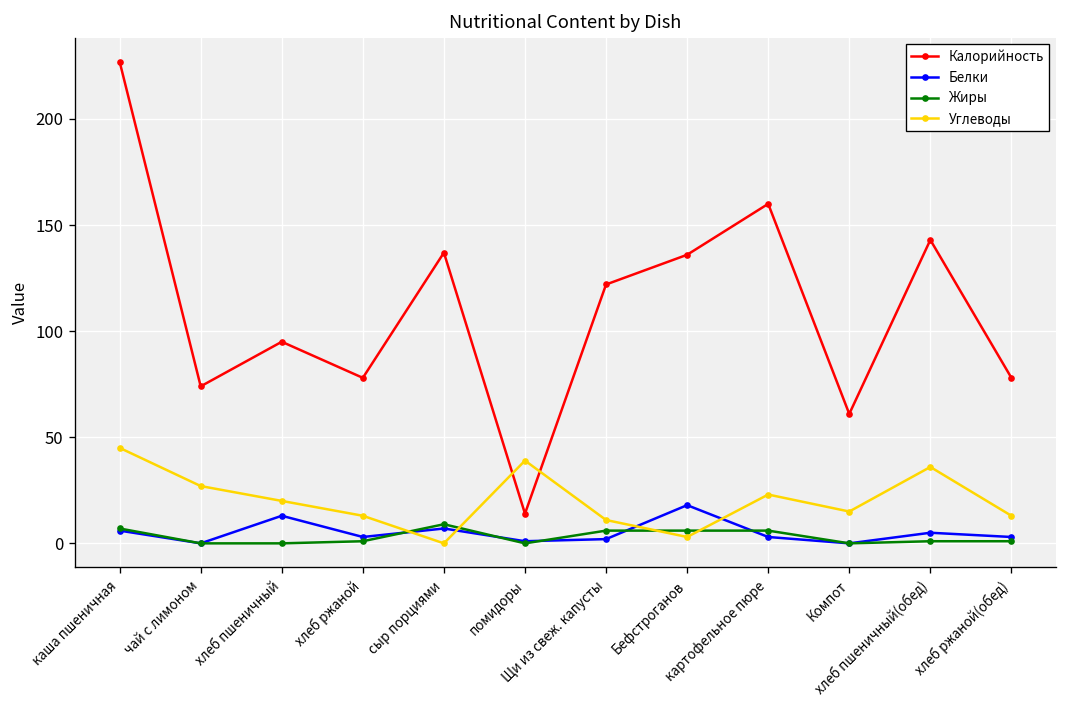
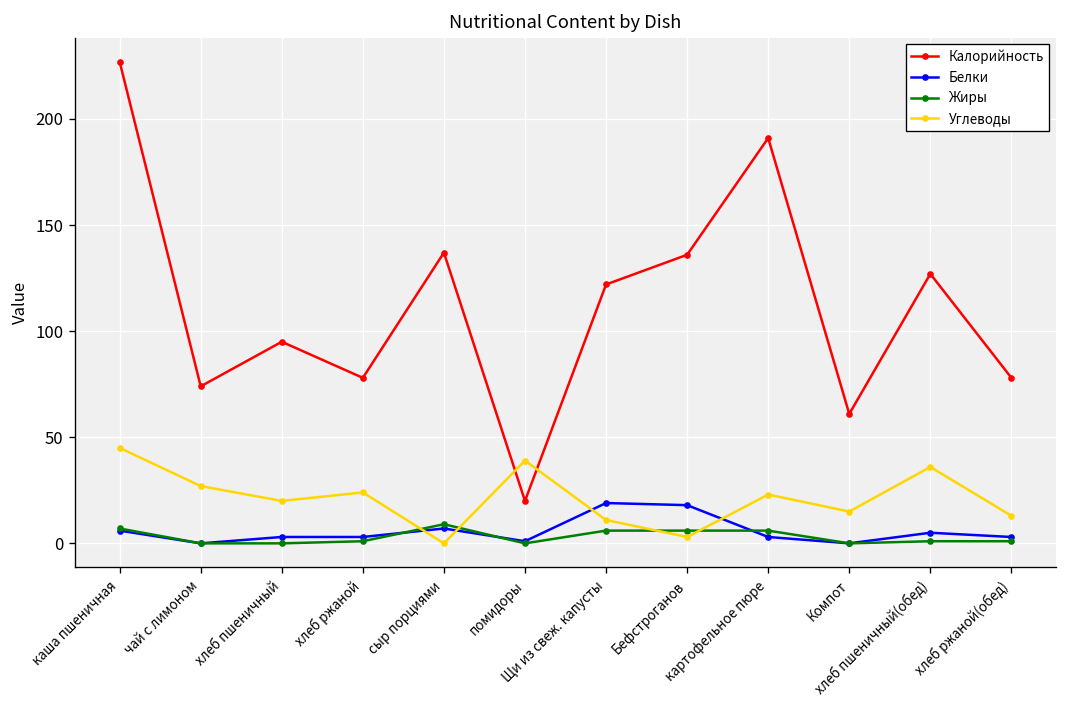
  {
    "Калорийность": {
      "каша пшеничная": 227,
      "чай с лимоном": 74,
      "хлеб пшеничный": 95,
      "хлеб ржаной": 78,
      "сыр порциями": 137,
-     "помидоры": 14,
+     "помидоры": 20,
      "Щи из свеж. капусты": 122,
      "Бефстроганов": 136,
-     "картофельное пюре": 160,
+     "картофельное пюре": 191,
      "Компот": 61,
-     "хлеб пшеничный(обед)": 143,
+     "хлеб пшеничный(обед)": 127,
      "хлеб ржаной(обед)": 78
    },
    "Белки": {
-     "хлеб пшеничный": 13,
+     "хлеб пшеничный": 3,
      "хлеб ржаной": 3,
      "сыр порциями": 7,
-     "Щи из свеж. капусты": 2,
+     "Щи из свеж. капусты": 19,
      "Бефстроганов": 18,
      "картофельное пюре": 3,
      "хлеб пшеничный(обед)": 5,
      "хлеб ржаной(обед)": 3
    },
    "Жиры": {
      "хлеб пшеничный": 0,
      "хлеб ржаной": 1,
      "сыр порциями": 9,
      "Щи из свеж. капусты": 6,
      "Бефстроганов": 6,
      "картофельное пюре": 6,
      "хлеб пшеничный(обед)": 1,
      "хлеб ржаной(обед)": 1
    },
    "Углеводы": {
      "каша пшеничная": 45,
      "чай с лимоном": 27,
      "хлеб пшеничный": 20,
-     "хлеб ржаной": 13,
+     "хлеб ржаной": 24,
      "сыр порциями": 0,
      "помидоры": 39,
      "Щи из свеж. капусты": 11,
      "Бефстроганов": 3,
      "картофельное пюре": 23,
      "Компот": 15,
      "хлеб пшеничный(обед)": 36,
      "хлеб ржаной(обед)": 13
    }
  }
